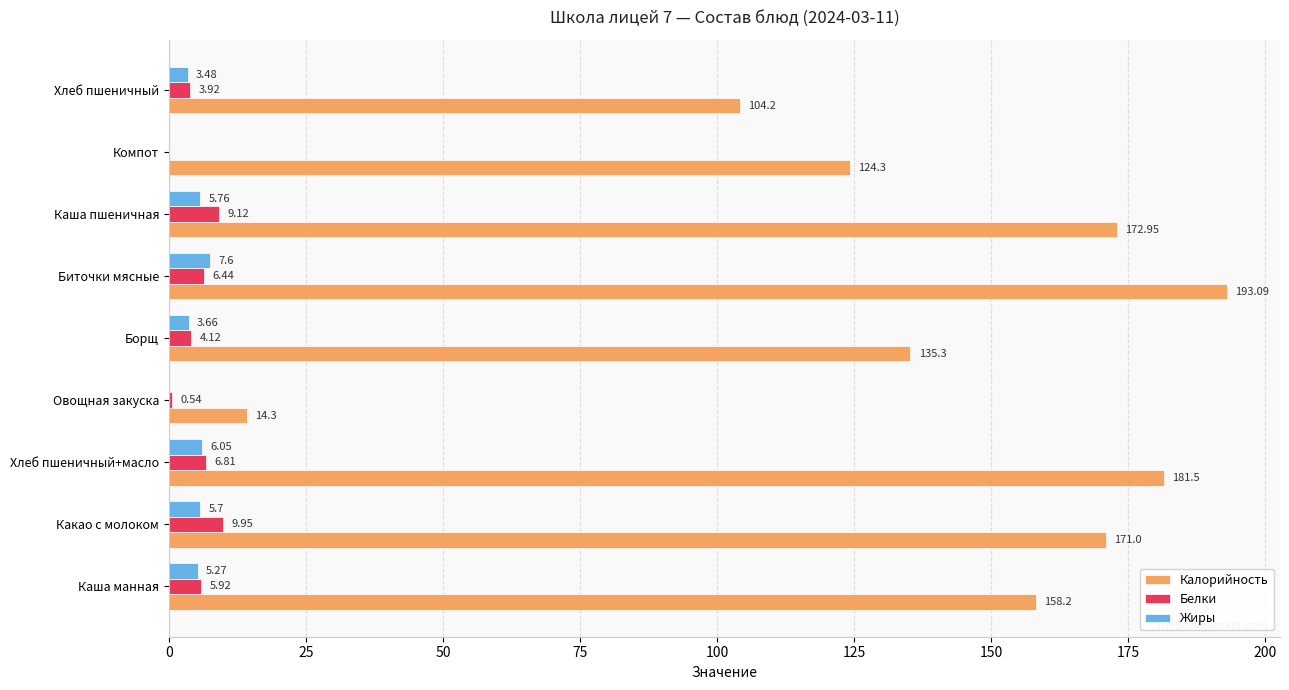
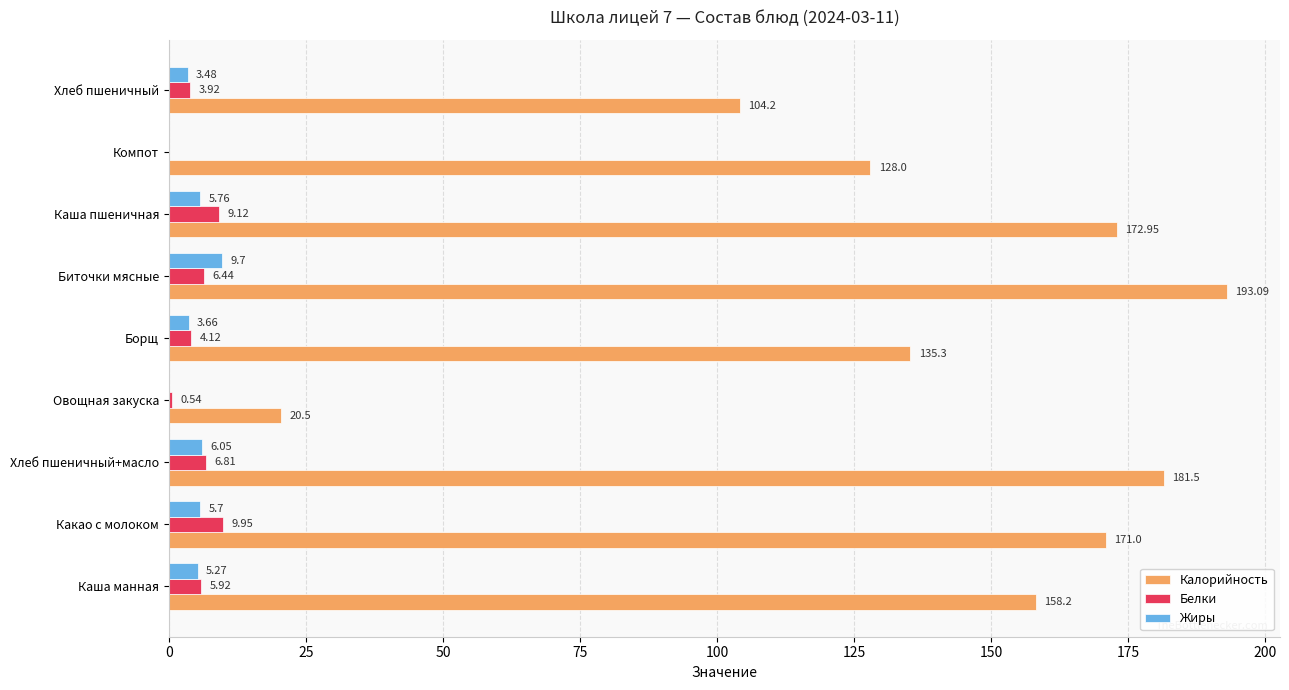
  {
    "Калорийность": {
      "Хлеб пшеничный": 104.2,
-     "Компот": 124.3,
+     "Компот": 128.0,
      "Каша пшеничная": 172.95,
      "Биточки мясные": 193.09,
      "Борщ": 135.3,
-     "Овощная закуска": 14.3,
+     "Овощная закуска": 20.5,
      "Хлеб пшеничный+масло": 181.5,
      "Какао с молоком": 171.0,
      "Каша манная": 158.2
    },
    "Белки": {
      "Хлеб пшеничный": 3.92,
      "Каша пшеничная": 9.12,
      "Биточки мясные": 6.44,
      "Борщ": 4.12,
      "Овощная закуска": 0.54,
      "Хлеб пшеничный+масло": 6.81,
      "Какао с молоком": 9.95,
      "Каша манная": 5.92
    },
    "Жиры": {
      "Хлеб пшеничный": 3.48,
      "Каша пшеничная": 5.76,
-     "Биточки мясные": 7.6,
+     "Биточки мясные": 9.7,
      "Борщ": 3.66,
      "Хлеб пшеничный+масло": 6.05,
      "Какао с молоком": 5.7,
      "Каша манная": 5.27
    }
  }
